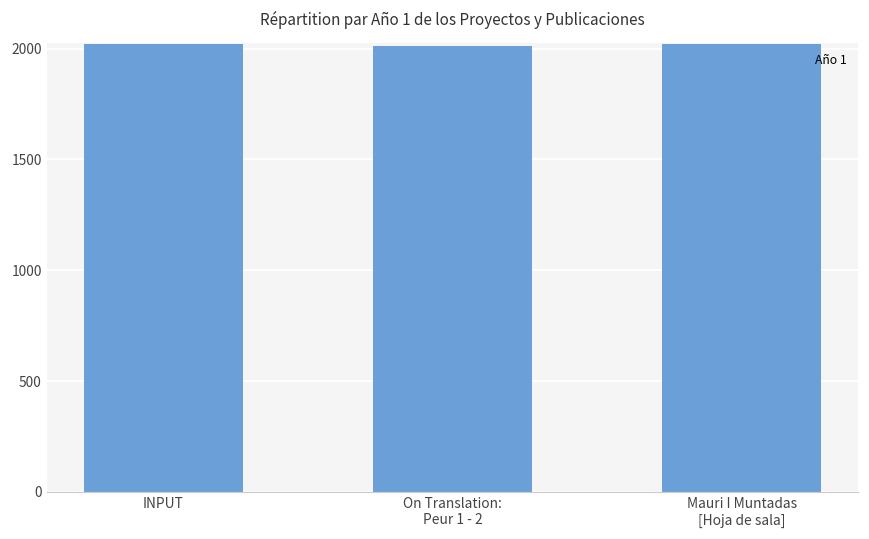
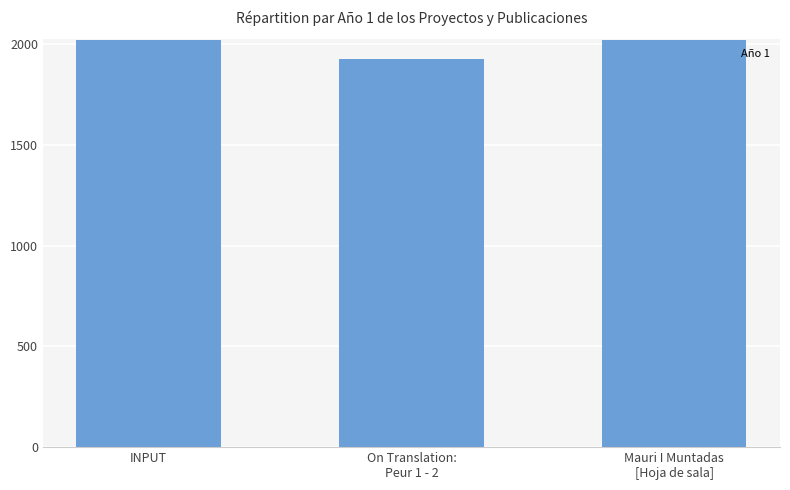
  {
    "INPUT": 2020,
-   "On Translation: Peur 1 - 2": 2010,
+   "On Translation: Peur 1 - 2": 1930,
    "Mauri I Muntadas [Hoja de sala]": 2020
  }
